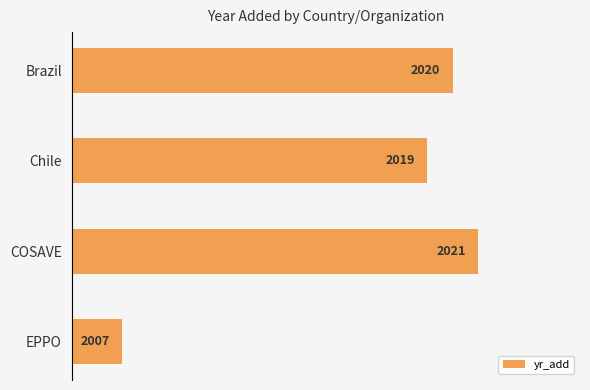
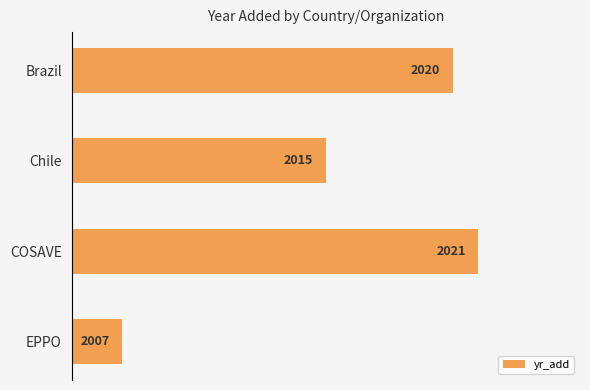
  {
    "Brazil": 2020,
-   "Chile": 2019,
+   "Chile": 2015,
    "COSAVE": 2021,
    "EPPO": 2007
  }
